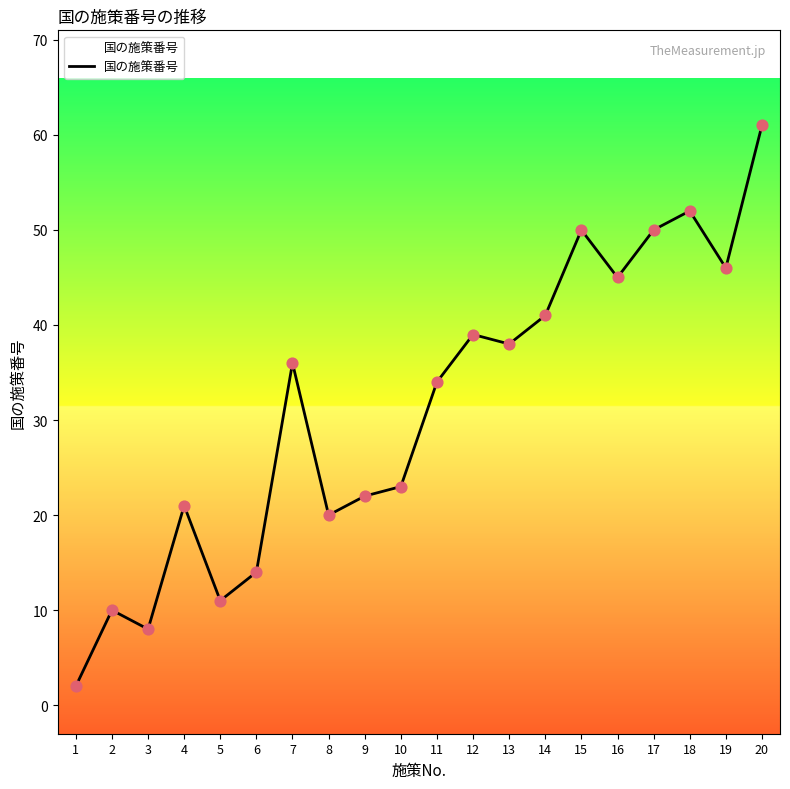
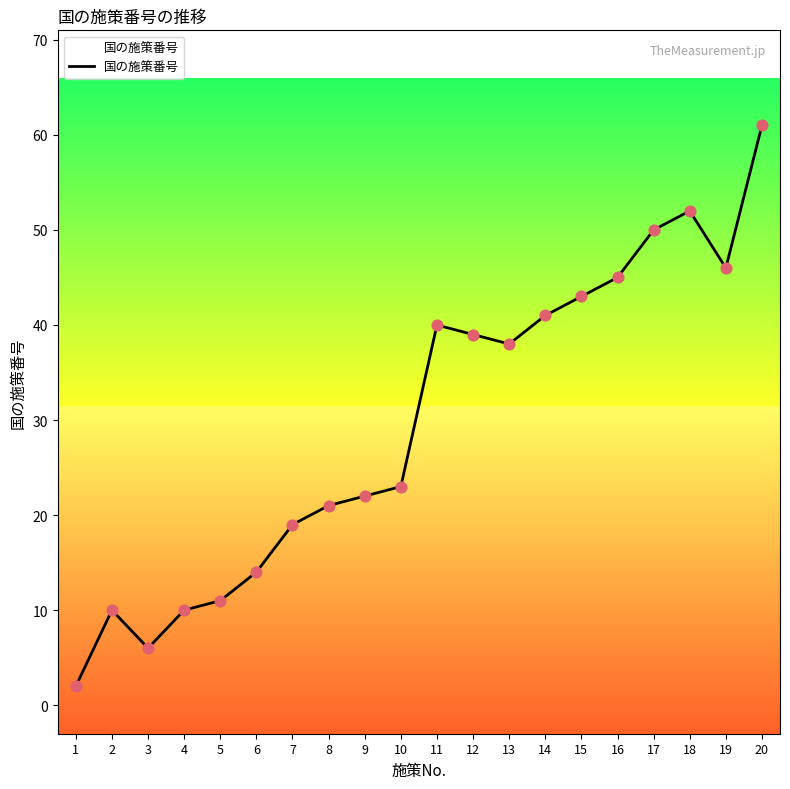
  {
    "1": 2,
    "2": 10,
-   "3": 8,
-   "4": 21,
+   "3": 6,
+   "4": 10,
    "5": 11,
    "6": 14,
-   "7": 36,
-   "8": 20,
+   "7": 19,
+   "8": 21,
    "9": 22,
    "10": 23,
-   "11": 34,
+   "11": 40,
    "12": 39,
    "13": 38,
    "14": 41,
-   "15": 50,
+   "15": 43,
    "16": 45,
    "17": 50,
    "18": 52,
    "19": 46,
    "20": 61
  }
